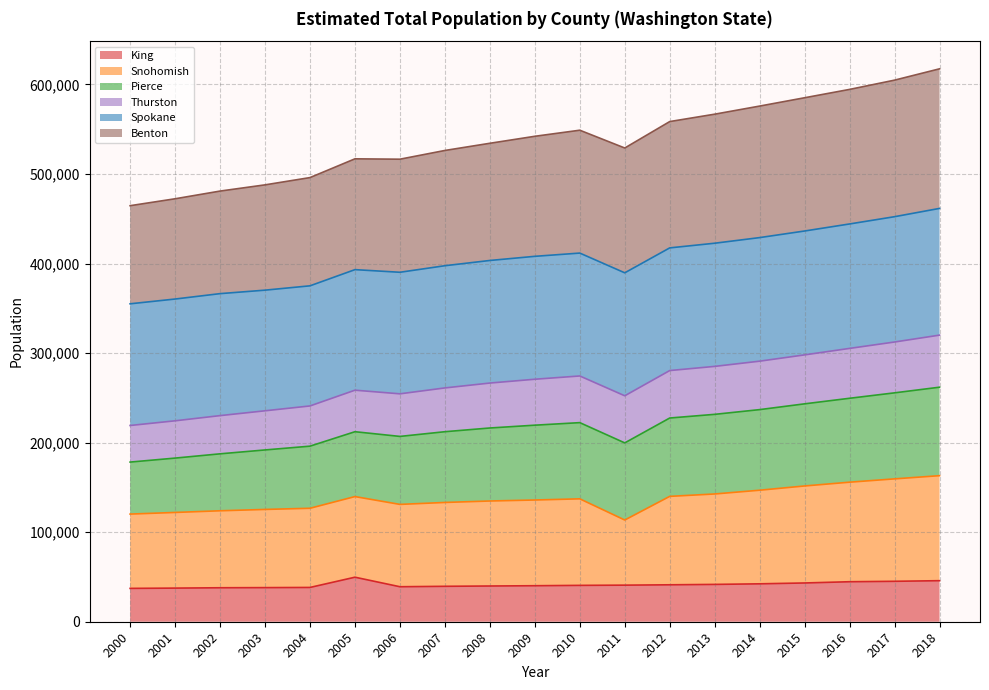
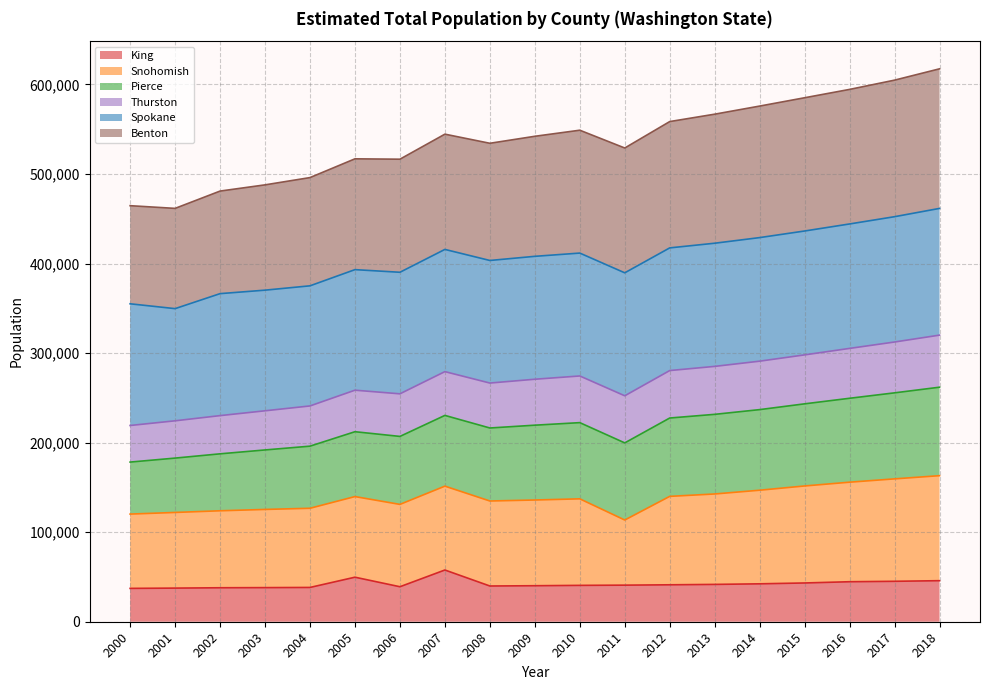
  {
    "King": {
      "2000": "40,000",
      "2001": "40,000",
      "2002": "40,000",
      "2003": "40,000",
      "2004": "40,000",
      "2005": "50,000",
      "2006": "40,000",
-     "2007": "40,000",
+     "2007": "60,000",
      "2008": "40,000",
      "2009": "40,000",
      "2010": "40,000",
      "2011": "40,000",
      "2012": "40,000",
      "2013": "40,000",
      "2014": "40,000",
      "2015": "40,000",
      "2016": "40,000",
      "2017": "50,000",
      "2018": "50,000"
    },
    "Snohomish": {
      "2000": "80,000",
      "2001": "80,000",
      "2002": "90,000",
      "2003": "90,000",
      "2004": "90,000",
      "2005": "90,000",
      "2006": "90,000",
      "2007": "90,000",
      "2008": "90,000",
      "2009": "100,000",
      "2010": "100,000",
      "2011": "70,000",
      "2012": "100,000",
      "2013": "100,000",
      "2014": "100,000",
      "2015": "110,000",
      "2016": "110,000",
      "2017": "110,000",
      "2018": "120,000"
    },
    "Pierce": {
      "2000": "60,000",
      "2001": "60,000",
      "2002": "60,000",
      "2003": "70,000",
      "2004": "70,000",
      "2005": "70,000",
      "2006": "80,000",
      "2007": "80,000",
      "2008": "80,000",
      "2009": "80,000",
      "2010": "90,000",
      "2011": "90,000",
      "2012": "90,000",
      "2013": "90,000",
      "2014": "90,000",
      "2015": "90,000",
      "2016": "90,000",
      "2017": "100,000",
      "2018": "100,000"
    },
    "Thurston": {
      "2000": "40,000",
      "2001": "40,000",
      "2002": "40,000",
      "2003": "40,000",
      "2004": "40,000",
      "2005": "50,000",
      "2006": "50,000",
      "2007": "50,000",
      "2008": "50,000",
      "2009": "50,000",
      "2010": "50,000",
      "2011": "50,000",
      "2012": "50,000",
      "2013": "50,000",
      "2014": "50,000",
      "2015": "50,000",
      "2016": "60,000",
      "2017": "60,000",
      "2018": "60,000"
    },
    "Spokane": {
      "2000": "140,000",
-     "2001": "140,000",
+     "2001": "130,000",
      "2002": "140,000",
      "2003": "130,000",
      "2004": "130,000",
      "2005": "130,000",
      "2006": "140,000",
      "2007": "140,000",
      "2008": "140,000",
      "2009": "140,000",
      "2010": "140,000",
      "2011": "140,000",
      "2012": "140,000",
      "2013": "140,000",
      "2014": "140,000",
      "2015": "140,000",
      "2016": "140,000",
      "2017": "140,000",
      "2018": "140,000"
    },
    "Benton": {
      "2000": "110,000",
      "2001": "110,000",
      "2002": "110,000",
      "2003": "120,000",
      "2004": "120,000",
      "2005": "120,000",
      "2006": "130,000",
      "2007": "130,000",
      "2008": "130,000",
      "2009": "130,000",
      "2010": "140,000",
      "2011": "140,000",
      "2012": "140,000",
      "2013": "140,000",
      "2014": "150,000",
      "2015": "150,000",
      "2016": "150,000",
      "2017": "150,000",
      "2018": "160,000"
    }
  }
